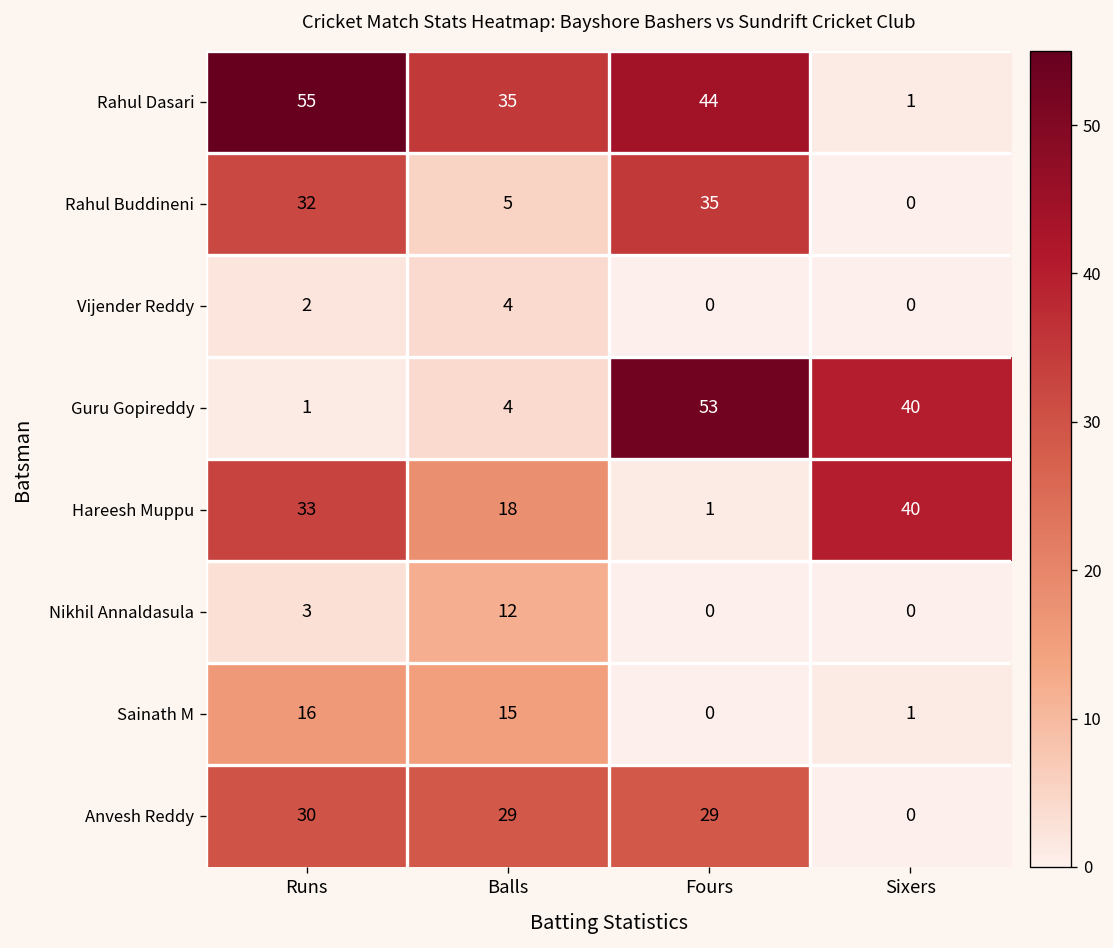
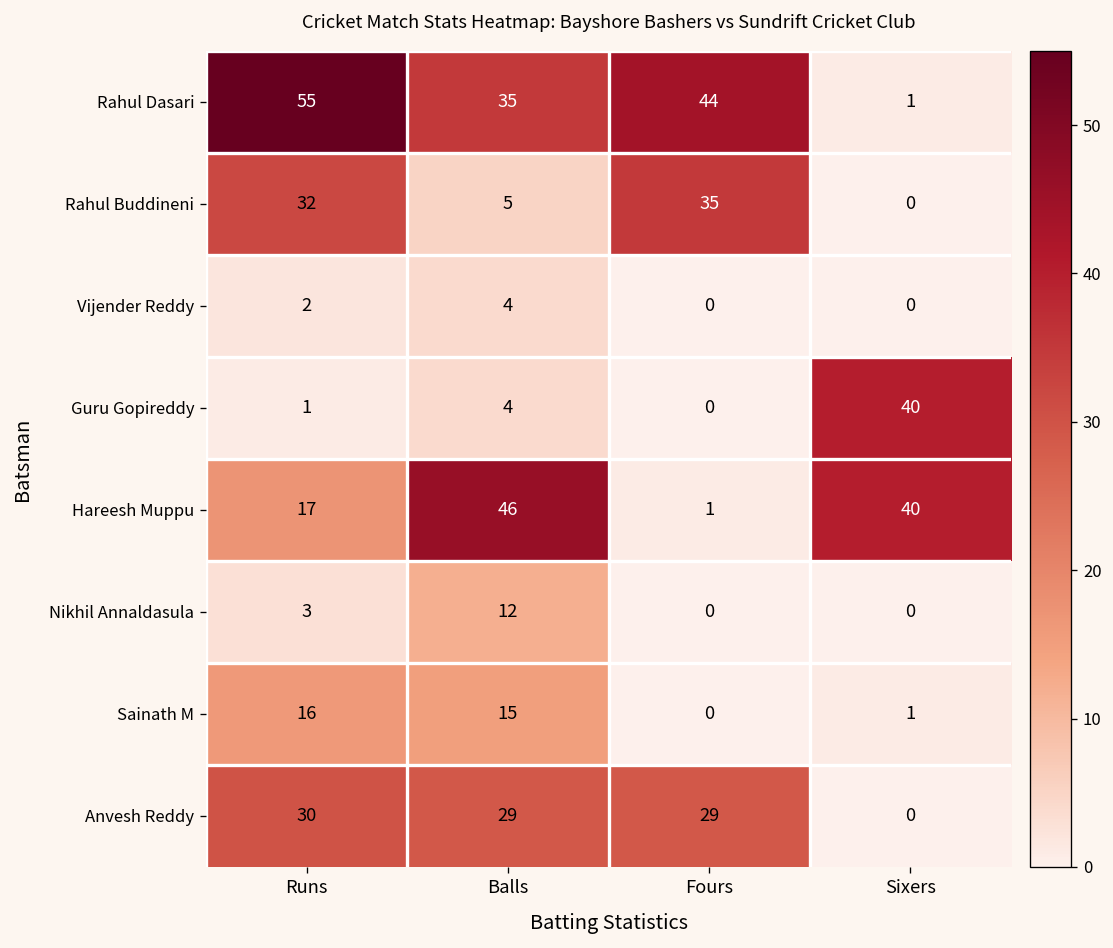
  {
    "Rahul Dasari": {
      "Runs": 55,
      "Balls": 35,
      "Fours": 44,
      "Sixers": 1
    },
    "Rahul Buddineni": {
      "Runs": 32,
      "Balls": 5,
      "Fours": 35,
      "Sixers": 0
    },
    "Vijender Reddy": {
      "Runs": 2,
      "Balls": 4,
      "Fours": 0,
      "Sixers": 0
    },
    "Guru Gopireddy": {
      "Runs": 1,
      "Balls": 4,
-     "Fours": 53,
+     "Fours": 0,
      "Sixers": 40
    },
    "Hareesh Muppu": {
-     "Runs": 33,
-     "Balls": 18,
+     "Runs": 17,
+     "Balls": 46,
      "Fours": 1,
      "Sixers": 40
    },
    "Nikhil Annaldasula": {
      "Runs": 3,
      "Balls": 12,
      "Fours": 0,
      "Sixers": 0
    },
    "Sainath M": {
      "Runs": 16,
      "Balls": 15,
      "Fours": 0,
      "Sixers": 1
    },
    "Anvesh Reddy": {
      "Runs": 30,
      "Balls": 29,
      "Fours": 29,
      "Sixers": 0
    }
  }
